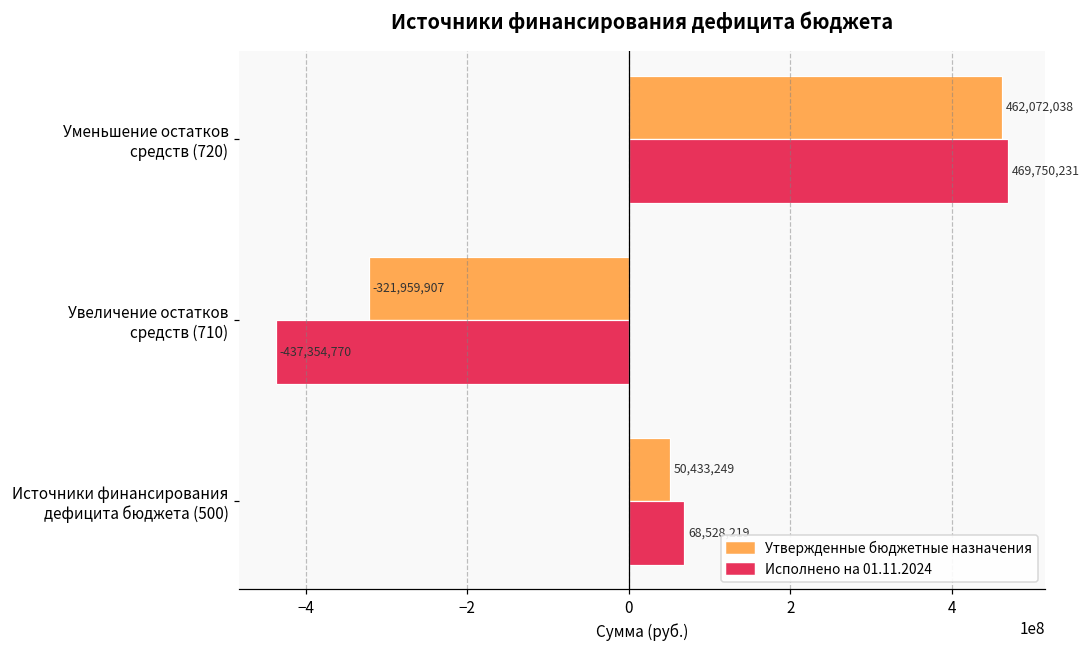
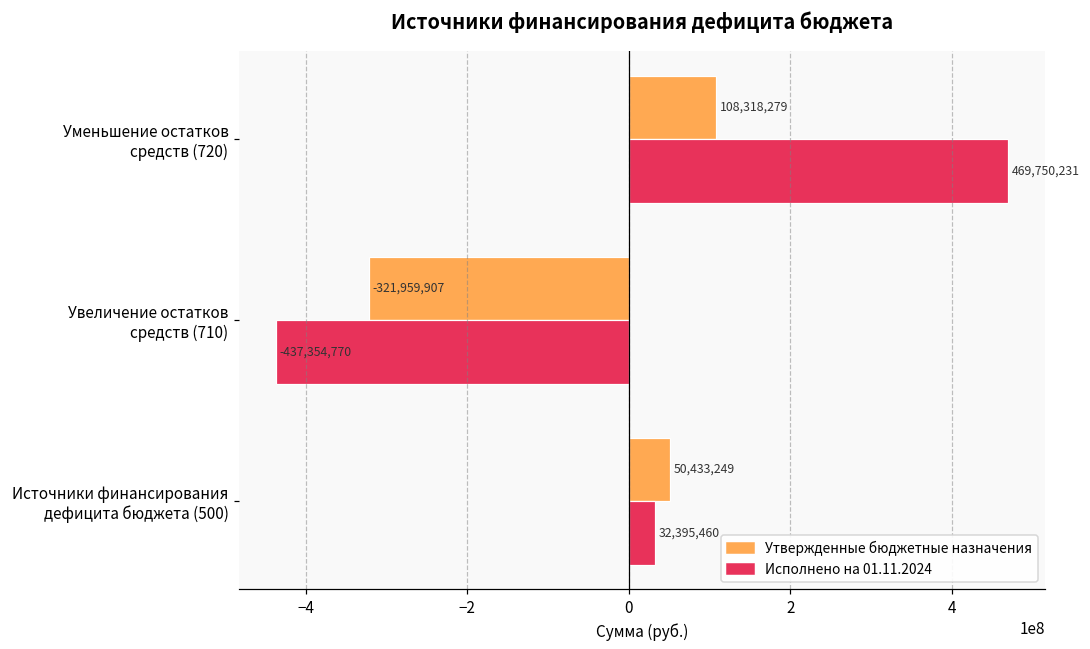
  {
    "Утвержденные бюджетные назначения": {
-     "Уменьшение остатков средств (720)": "462,072,038",
+     "Уменьшение остатков средств (720)": "108,318,279",
      "Увеличение остатков средств (710)": "-321,959,907",
      "Источники финансирования дефицита бюджета (500)": "50,433,249"
    },
    "Исполнено на 01.11.2024": {
-     "Источники финансирования дефицита бюджета (500)": "70000000"
+     "Источники финансирования дефицита бюджета (500)": "30000000"
    }
  }
